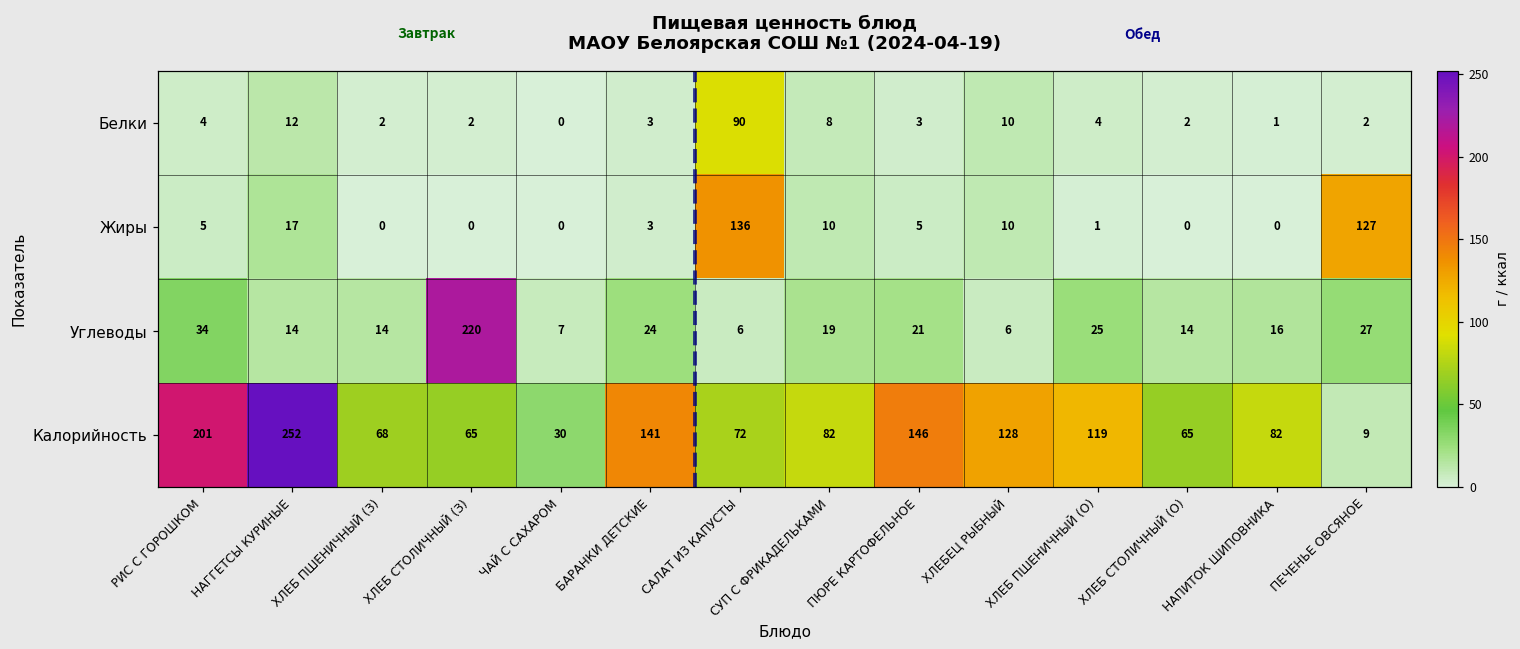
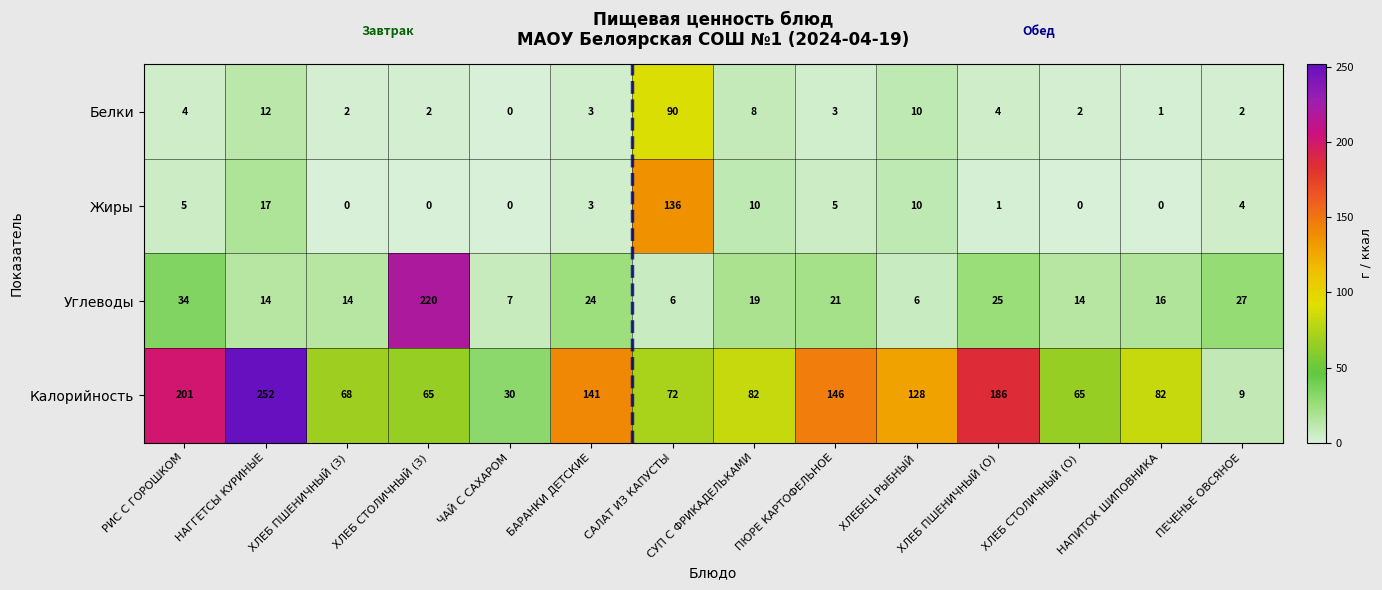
  {
    "Белки": {
      "РИС С ГОРОШКОМ": 4,
      "НАГГЕТСЫ КУРИНЫЕ": 12,
      "ХЛЕБ ПШЕНИЧНЫЙ (З)": 2,
      "ХЛЕБ СТОЛИЧНЫЙ (З)": 2,
      "ЧАЙ С САХАРОМ": 0,
      "БАРАНКИ ДЕТСКИЕ": 3,
      "САЛАТ ИЗ КАПУСТЫ": 90,
      "СУП С ФРИКАДЕЛЬКАМИ": 8,
      "ПЮРЕ КАРТОФЕЛЬНОЕ": 3,
      "ХЛЕБЕЦ РЫБНЫЙ": 10,
      "ХЛЕБ ПШЕНИЧНЫЙ (О)": 4,
      "ХЛЕБ СТОЛИЧНЫЙ (О)": 2,
      "НАПИТОК ШИПОВНИКА": 1,
      "ПЕЧЕНЬЕ ОВСЯНОЕ": 2
    },
    "Жиры": {
      "РИС С ГОРОШКОМ": 5,
      "НАГГЕТСЫ КУРИНЫЕ": 17,
      "ХЛЕБ ПШЕНИЧНЫЙ (З)": 0,
      "ХЛЕБ СТОЛИЧНЫЙ (З)": 0,
      "ЧАЙ С САХАРОМ": 0,
      "БАРАНКИ ДЕТСКИЕ": 3,
      "САЛАТ ИЗ КАПУСТЫ": 136,
      "СУП С ФРИКАДЕЛЬКАМИ": 10,
      "ПЮРЕ КАРТОФЕЛЬНОЕ": 5,
      "ХЛЕБЕЦ РЫБНЫЙ": 10,
      "ХЛЕБ ПШЕНИЧНЫЙ (О)": 1,
      "ХЛЕБ СТОЛИЧНЫЙ (О)": 0,
      "НАПИТОК ШИПОВНИКА": 0,
-     "ПЕЧЕНЬЕ ОВСЯНОЕ": 127
+     "ПЕЧЕНЬЕ ОВСЯНОЕ": 4
    },
    "Углеводы": {
      "РИС С ГОРОШКОМ": 34,
      "НАГГЕТСЫ КУРИНЫЕ": 14,
      "ХЛЕБ ПШЕНИЧНЫЙ (З)": 14,
      "ХЛЕБ СТОЛИЧНЫЙ (З)": 220,
      "ЧАЙ С САХАРОМ": 7,
      "БАРАНКИ ДЕТСКИЕ": 24,
      "САЛАТ ИЗ КАПУСТЫ": 6,
      "СУП С ФРИКАДЕЛЬКАМИ": 19,
      "ПЮРЕ КАРТОФЕЛЬНОЕ": 21,
      "ХЛЕБЕЦ РЫБНЫЙ": 6,
      "ХЛЕБ ПШЕНИЧНЫЙ (О)": 25,
      "ХЛЕБ СТОЛИЧНЫЙ (О)": 14,
      "НАПИТОК ШИПОВНИКА": 16,
      "ПЕЧЕНЬЕ ОВСЯНОЕ": 27
    },
    "Калорийность": {
      "РИС С ГОРОШКОМ": 201,
      "НАГГЕТСЫ КУРИНЫЕ": 252,
      "ХЛЕБ ПШЕНИЧНЫЙ (З)": 68,
      "ХЛЕБ СТОЛИЧНЫЙ (З)": 65,
      "ЧАЙ С САХАРОМ": 30,
      "БАРАНКИ ДЕТСКИЕ": 141,
      "САЛАТ ИЗ КАПУСТЫ": 72,
      "СУП С ФРИКАДЕЛЬКАМИ": 82,
      "ПЮРЕ КАРТОФЕЛЬНОЕ": 146,
      "ХЛЕБЕЦ РЫБНЫЙ": 128,
-     "ХЛЕБ ПШЕНИЧНЫЙ (О)": 119,
+     "ХЛЕБ ПШЕНИЧНЫЙ (О)": 186,
      "ХЛЕБ СТОЛИЧНЫЙ (О)": 65,
      "НАПИТОК ШИПОВНИКА": 82,
      "ПЕЧЕНЬЕ ОВСЯНОЕ": 9
    }
  }
